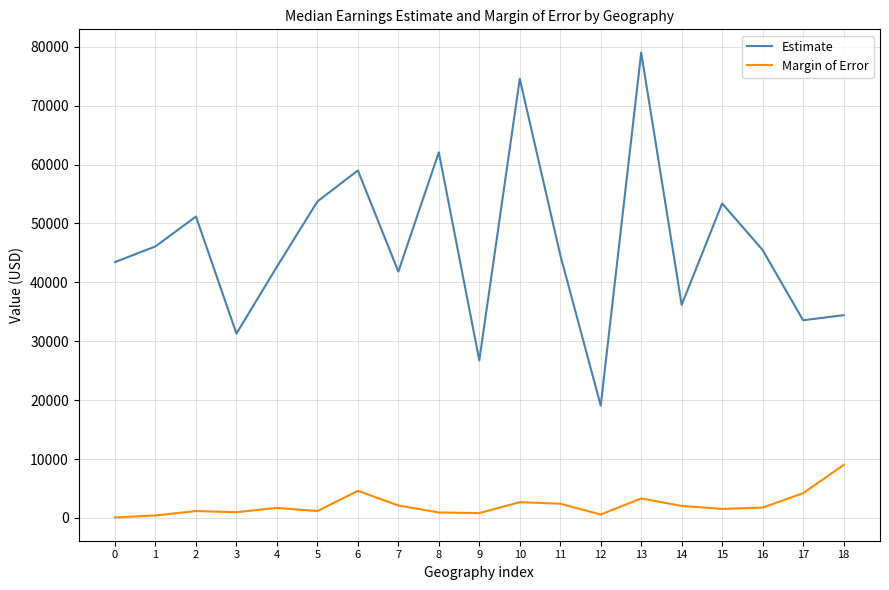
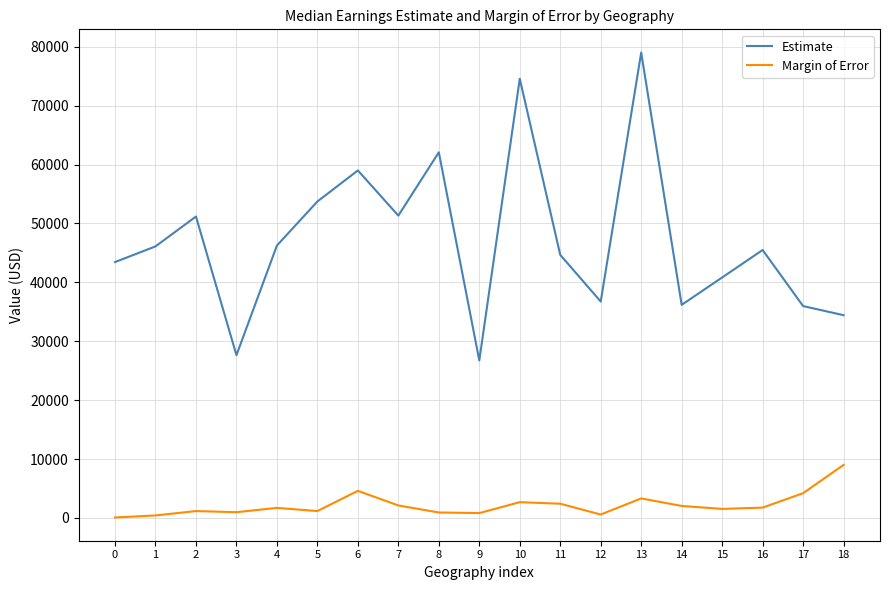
  {
    "Estimate": {
      "0": 43000,
      "1": 46000,
      "2": 51000,
-     "3": 31000,
-     "4": 43000,
+     "3": 28000,
+     "4": 46000,
      "5": 54000,
      "6": 59000,
-     "7": 42000,
+     "7": 51000,
      "8": 62000,
      "9": 27000,
      "10": 75000,
      "11": 45000,
-     "12": 19000,
+     "12": 37000,
      "13": 79000,
      "14": 36000,
-     "15": 53000,
+     "15": 41000,
      "16": 45000,
-     "17": 34000,
+     "17": 36000,
      "18": 34000
    },
    "Margin of Error": {
      "0": 0,
      "1": 0,
      "2": 1000,
      "3": 1000,
      "4": 2000,
      "5": 1000,
      "6": 5000,
      "7": 2000,
      "8": 1000,
      "9": 1000,
      "10": 3000,
      "11": 2000,
      "12": 1000,
      "13": 3000,
      "14": 2000,
      "15": 2000,
      "16": 2000,
      "17": 4000,
      "18": 9000
    }
  }
